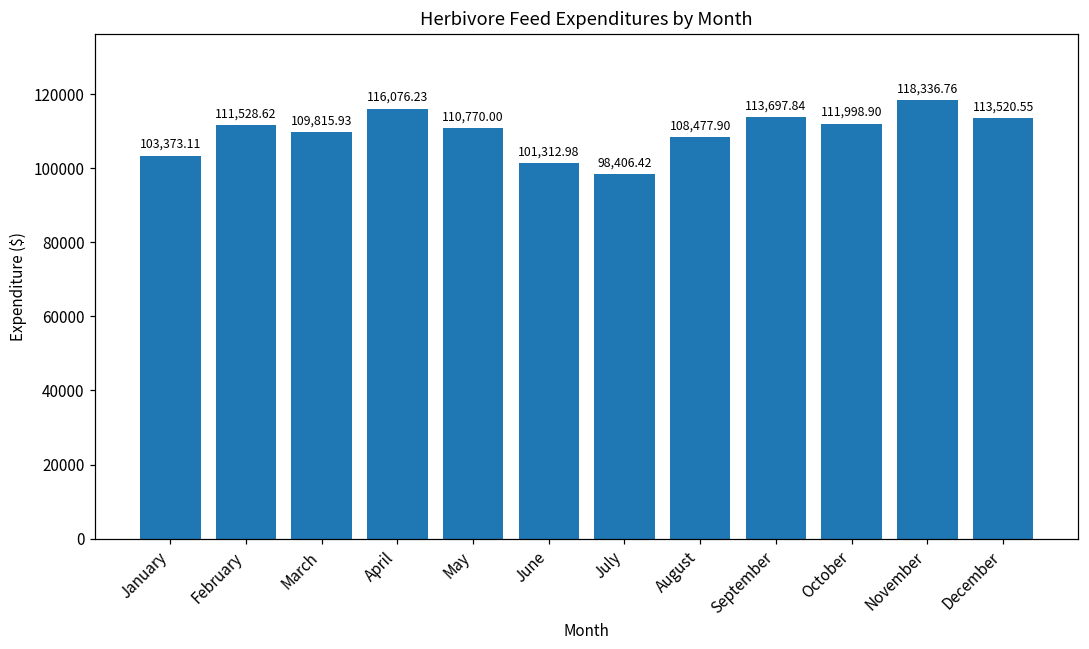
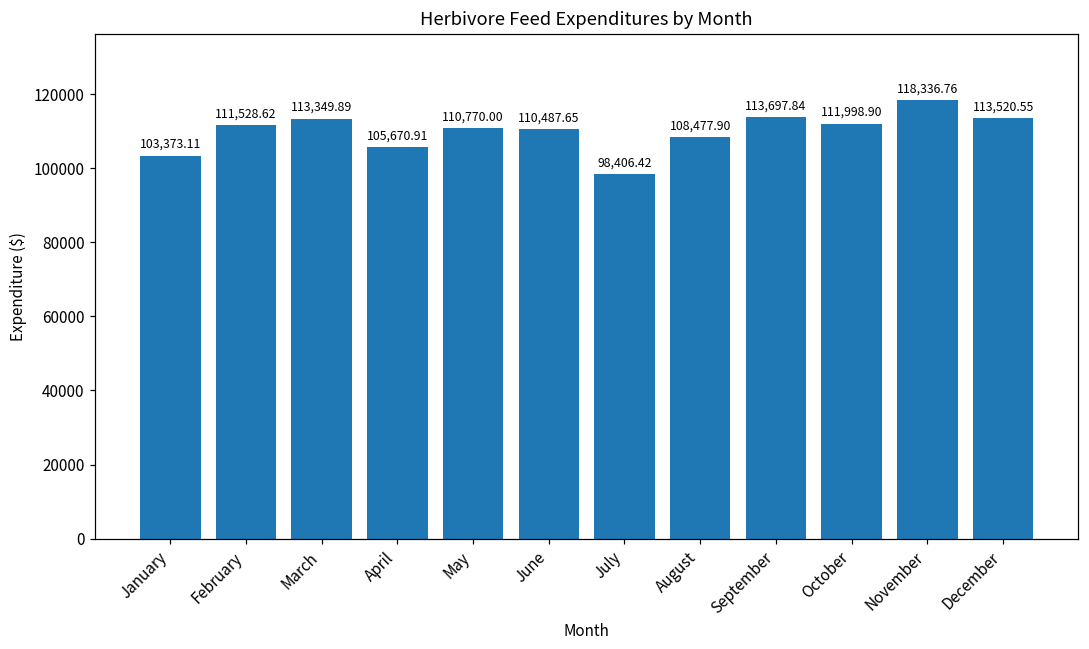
  {
    "January": "103,373.11",
    "February": "111,528.62",
-   "March": "109,815.93",
-   "April": "116,076.23",
+   "March": "113,349.89",
+   "April": "105,670.91",
    "May": "110,770.00",
-   "June": "101,312.98",
+   "June": "110,487.65",
    "July": "98,406.42",
    "August": "108,477.90",
    "September": "113,697.84",
    "October": "111,998.90",
    "November": "118,336.76",
    "December": "113,520.55"
  }
